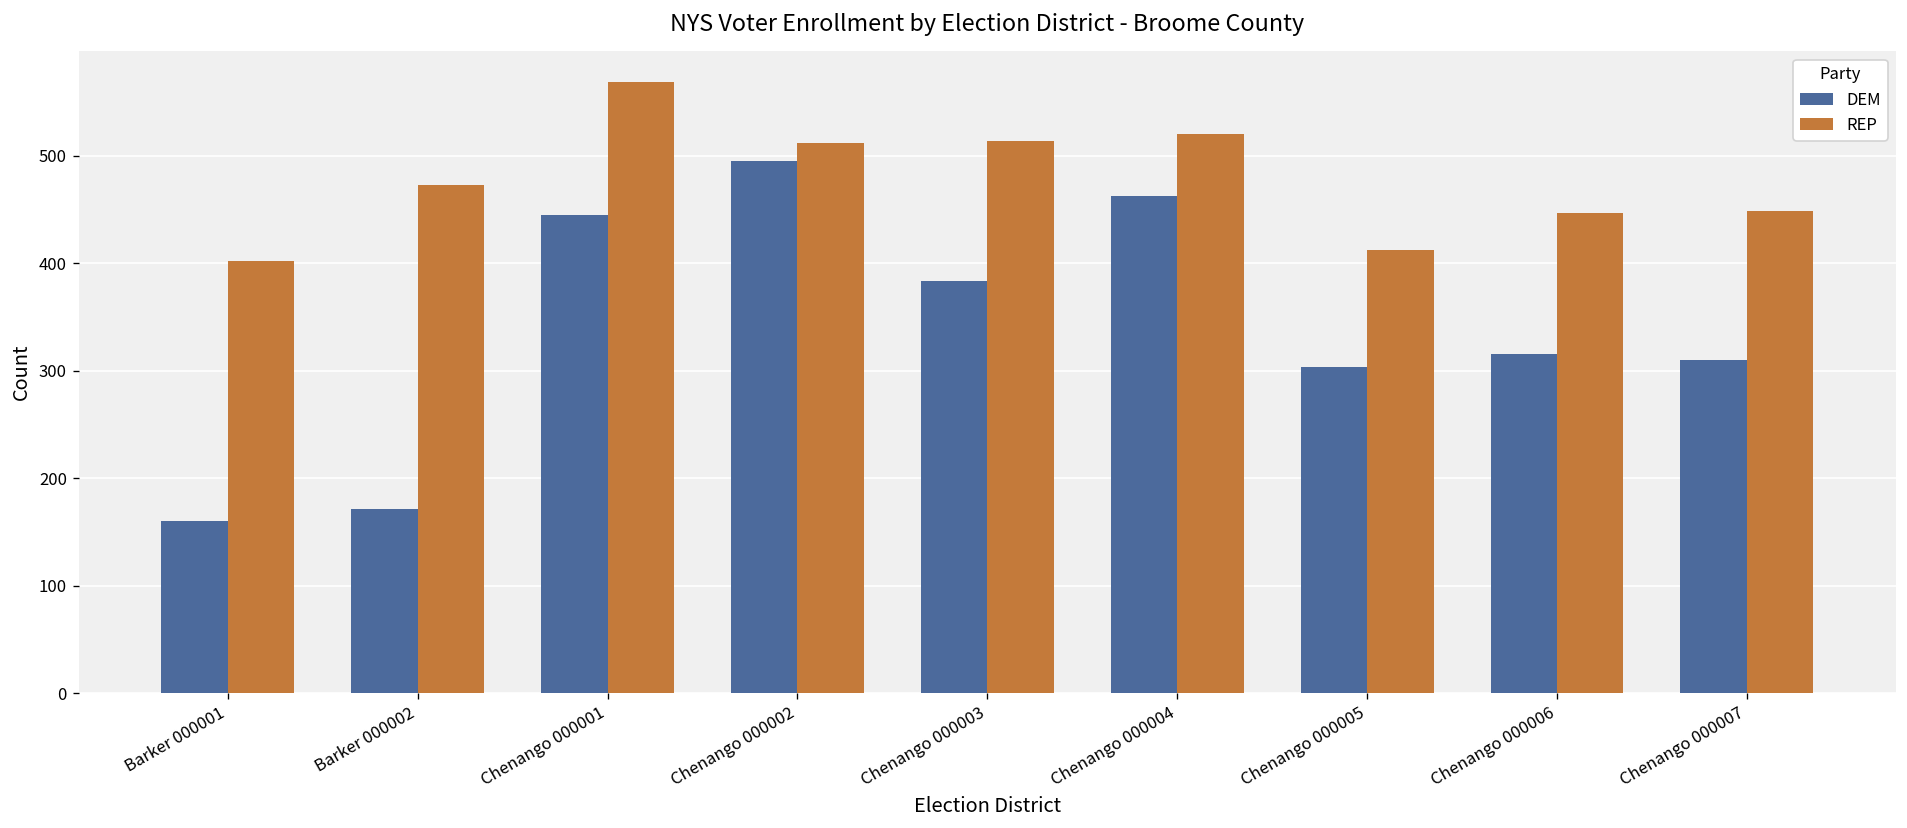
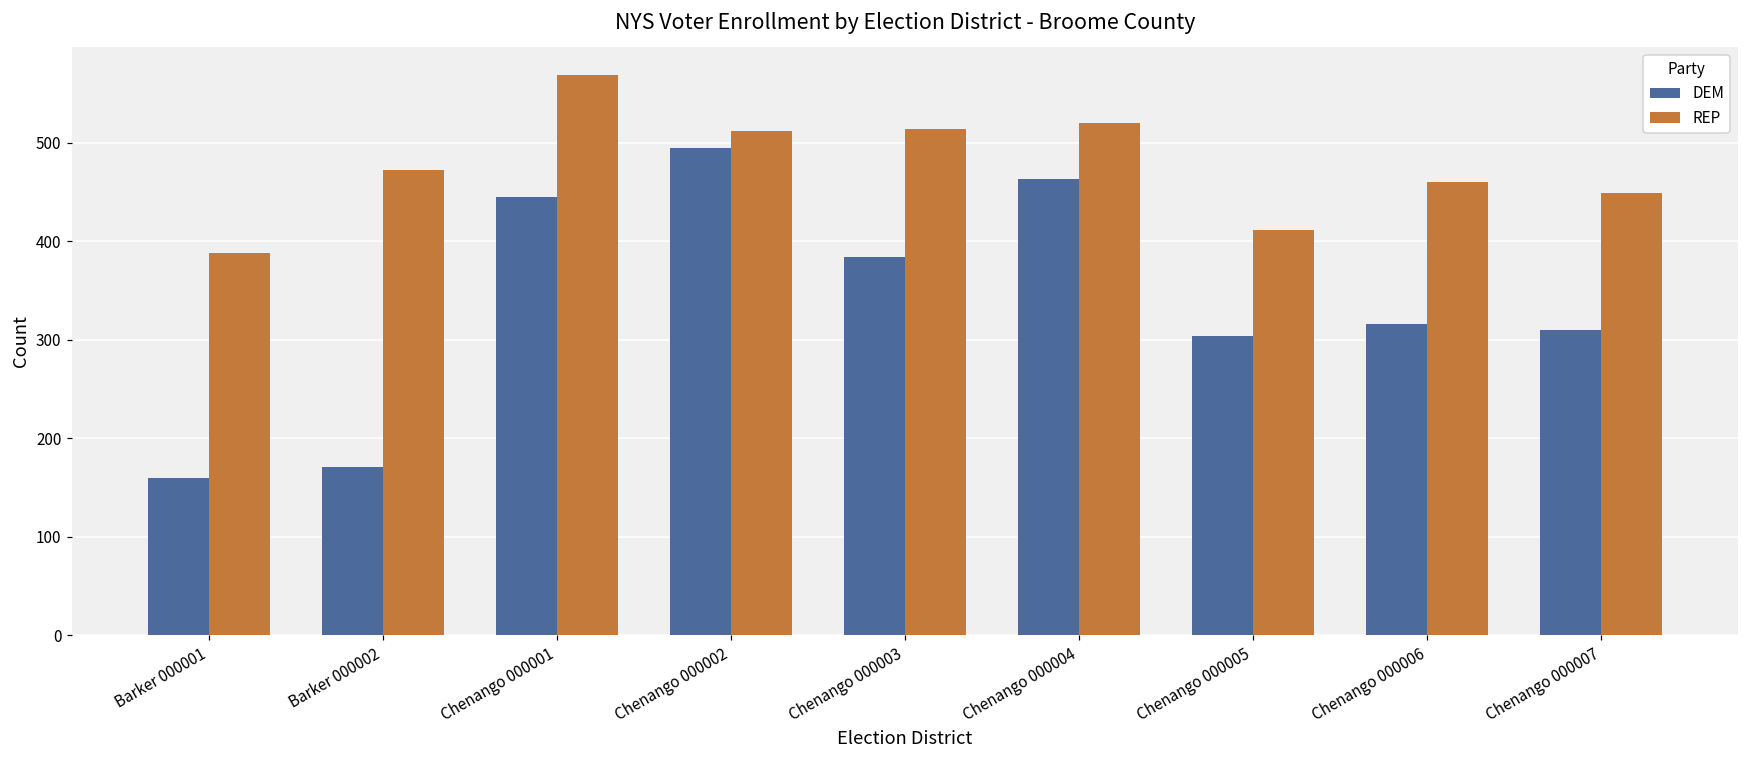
  {
    "DEM": {
      "Barker 000001": 160,
      "Barker 000002": 170,
      "Chenango 000001": 450,
      "Chenango 000002": 500,
      "Chenango 000003": 380,
      "Chenango 000004": 460,
      "Chenango 000005": 300,
      "Chenango 000006": 320,
      "Chenango 000007": 310
    },
    "REP": {
-     "Barker 000001": 400,
+     "Barker 000001": 390,
      "Barker 000002": 470,
      "Chenango 000001": 570,
      "Chenango 000002": 510,
      "Chenango 000003": 510,
      "Chenango 000004": 520,
      "Chenango 000005": 410,
-     "Chenango 000006": 450,
+     "Chenango 000006": 460,
      "Chenango 000007": 450
    }
  }
